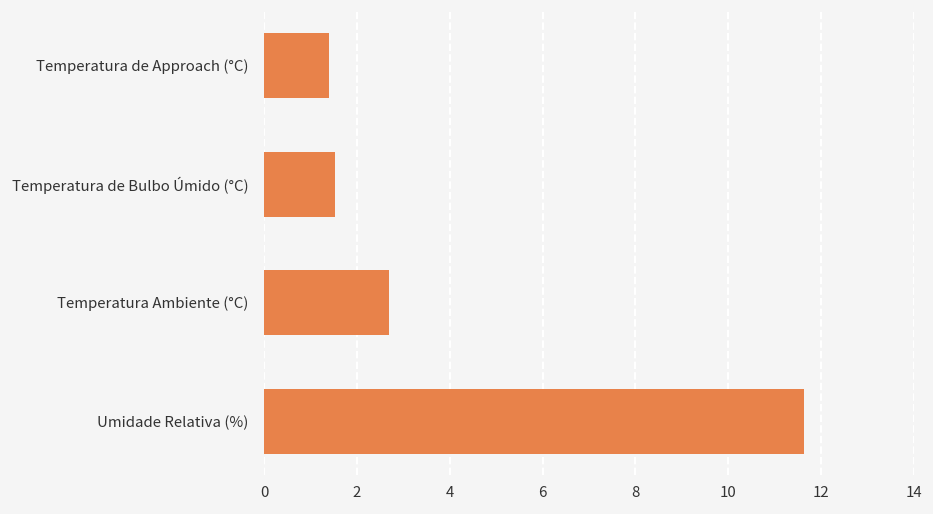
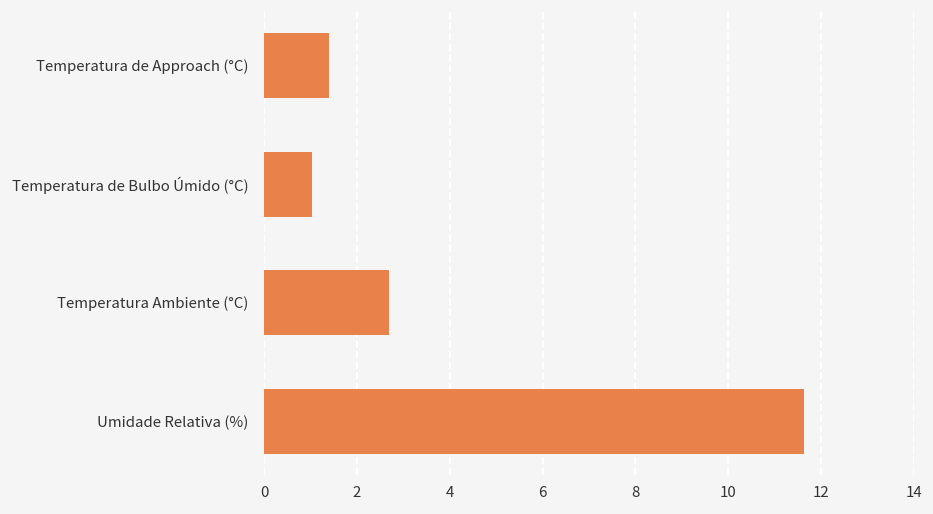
  {
    "Temperatura de Approach (°C)": 1.4,
-   "Temperatura de Bulbo Úmido (°C)": 1.5,
+   "Temperatura de Bulbo Úmido (°C)": 1.0,
    "Temperatura Ambiente (°C)": 2.7,
    "Umidade Relativa (%)": 11.6
  }
